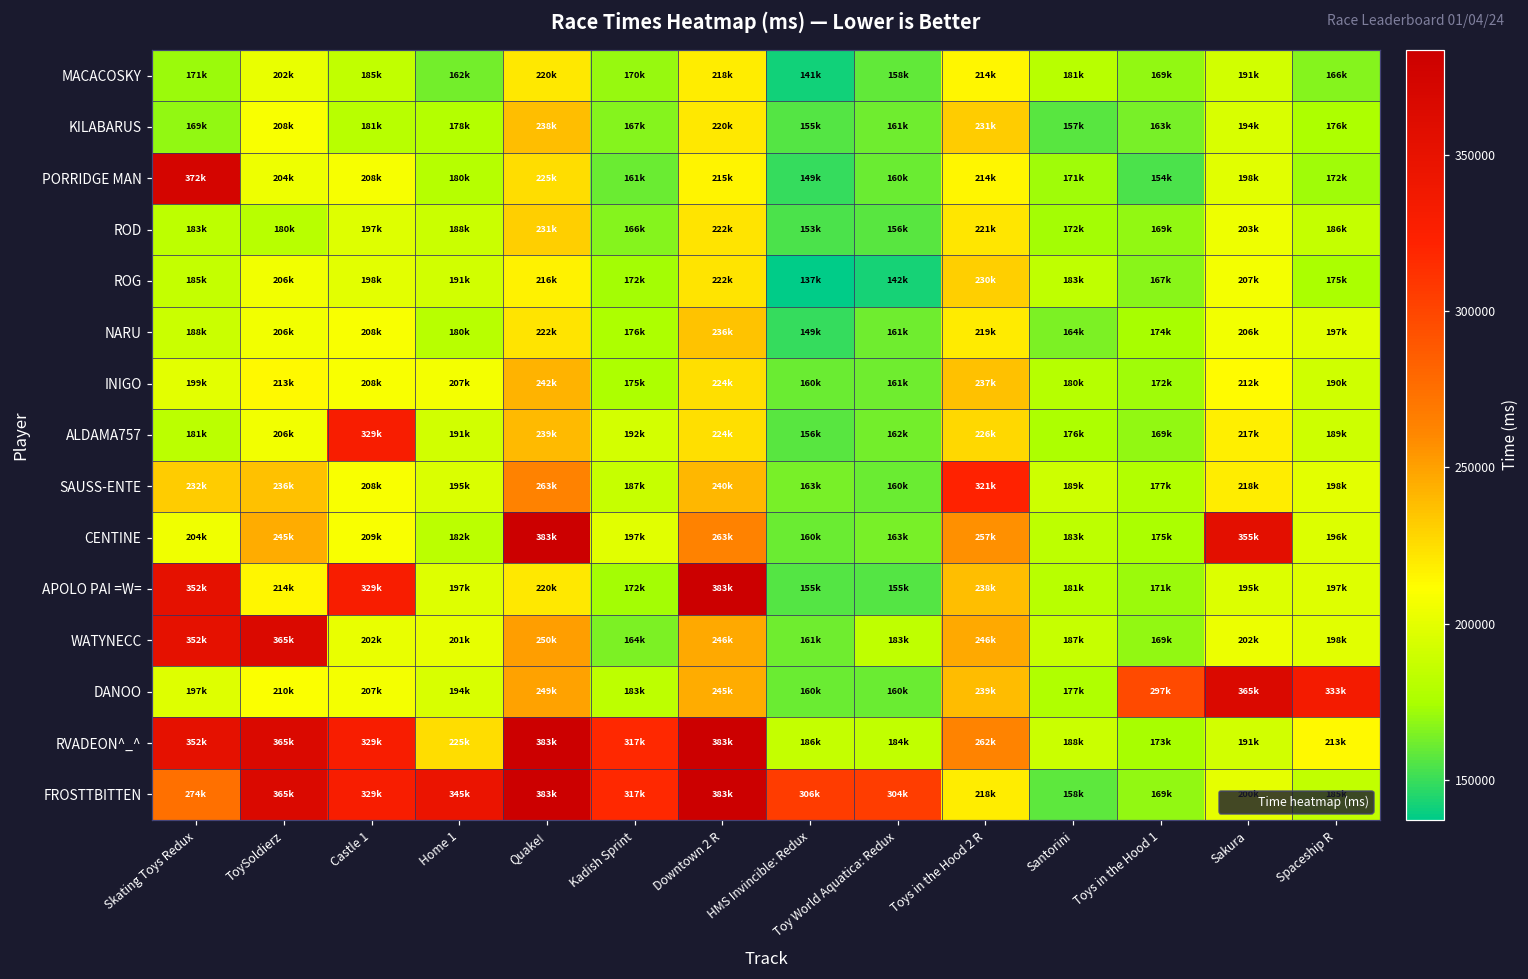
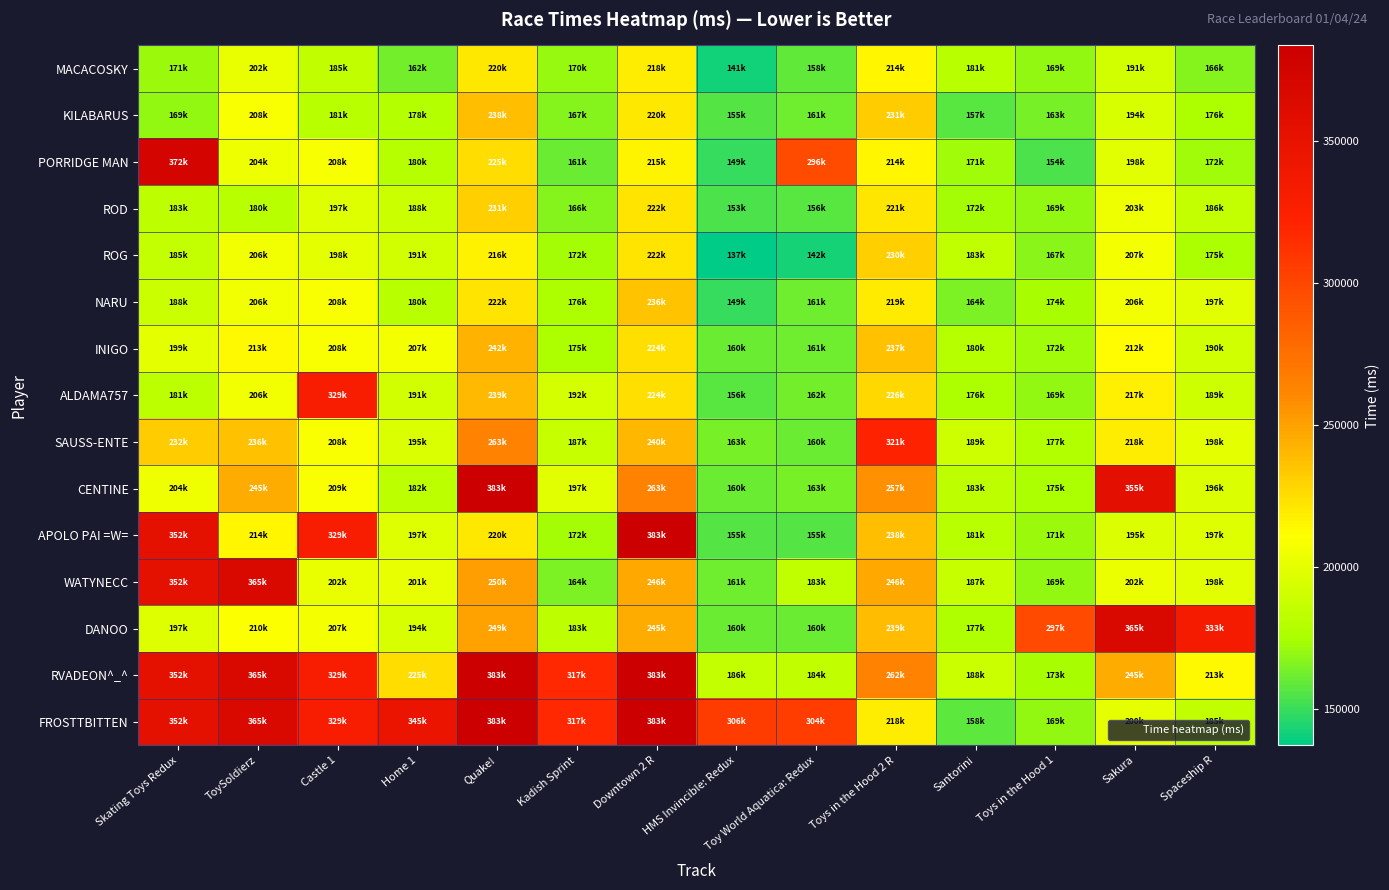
  {
    "PORRIDGE MAN": {
      "Skating Toys Redux": "372k",
      "ToySoldierz": "204k",
      "Castle 1": "208k",
      "Home 1": "180k",
      "Quake!": "225k",
      "Kadish Sprint": "161k",
      "Downtown 2 R": "215k",
      "HMS Invincible: Redux": "149k",
-     "Toy World Aquatica: Redux": "160k",
+     "Toy World Aquatica: Redux": "296k",
      "Toys in the Hood 2 R": "214k",
      "Santorini": "171k",
      "Toys in the Hood 1": "154k",
      "Sakura": "198k",
      "Spaceship R": "172k"
    },
    "RVADEON^_^": {
      "Skating Toys Redux": "352k",
      "ToySoldierz": "365k",
      "Castle 1": "329k",
      "Home 1": "225k",
      "Quake!": "383k",
      "Kadish Sprint": "317k",
      "Downtown 2 R": "383k",
      "HMS Invincible: Redux": "186k",
      "Toy World Aquatica: Redux": "184k",
      "Toys in the Hood 2 R": "262k",
      "Santorini": "188k",
      "Toys in the Hood 1": "173k",
-     "Sakura": "191k",
+     "Sakura": "245k",
      "Spaceship R": "213k"
    },
    "FROSTTBITTEN": {
-     "Skating Toys Redux": "274k",
+     "Skating Toys Redux": "352k",
      "ToySoldierz": "365k",
      "Castle 1": "329k",
      "Home 1": "345k",
      "Quake!": "383k",
      "Kadish Sprint": "317k",
      "Downtown 2 R": "383k",
      "HMS Invincible: Redux": "306k",
      "Toy World Aquatica: Redux": "304k",
      "Toys in the Hood 2 R": "218k",
      "Santorini": "158k",
      "Toys in the Hood 1": "169k"
    }
  }
